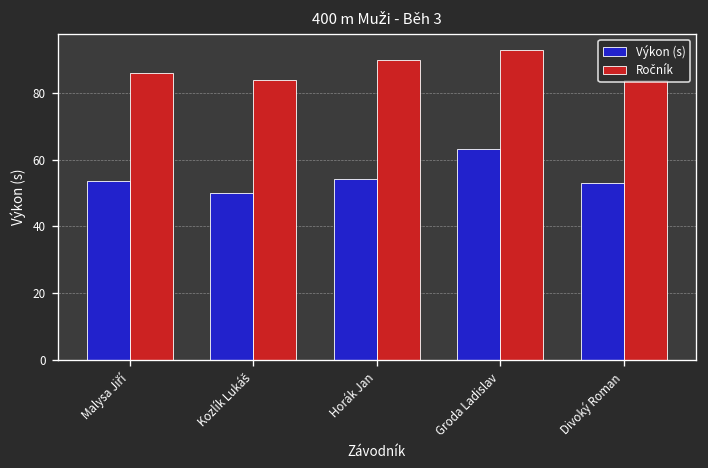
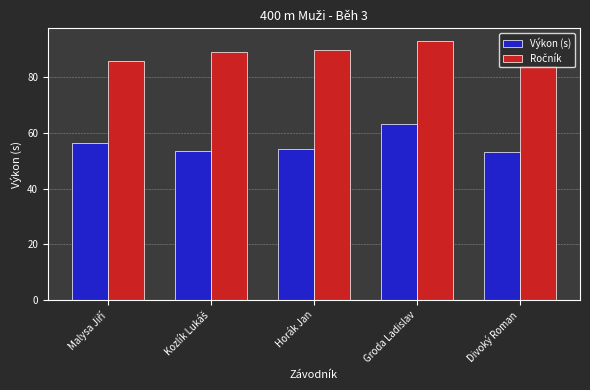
  {
    "Výkon (s)": {
-     "Malysa Jiří": 54,
-     "Kozlík Lukáš": 50,
+     "Malysa Jiří": 57,
+     "Kozlík Lukáš": 54,
      "Horák Jan": 54,
      "Groda Ladislav": 63,
      "Divoký Roman": 53
    },
    "Ročník": {
      "Malysa Jiří": 86,
-     "Kozlík Lukáš": 84,
+     "Kozlík Lukáš": 89,
      "Horák Jan": 90,
      "Groda Ladislav": 93
    }
  }
